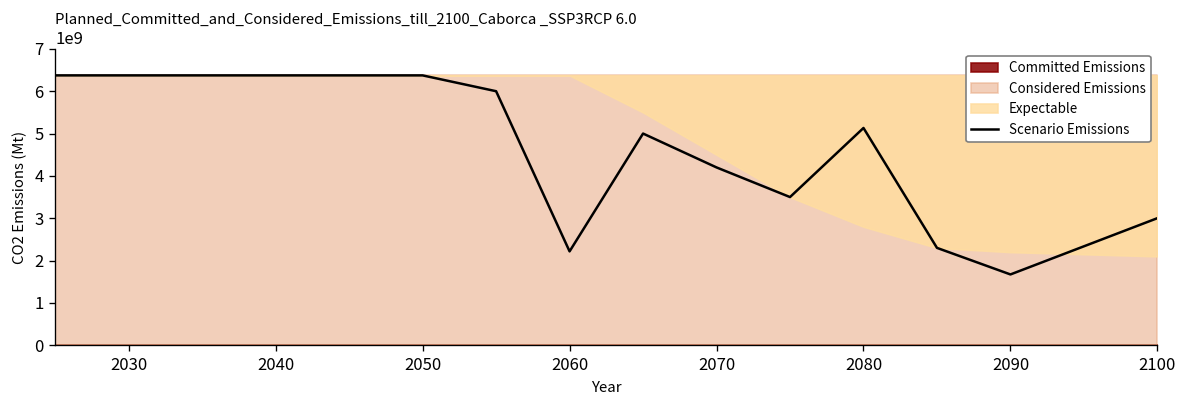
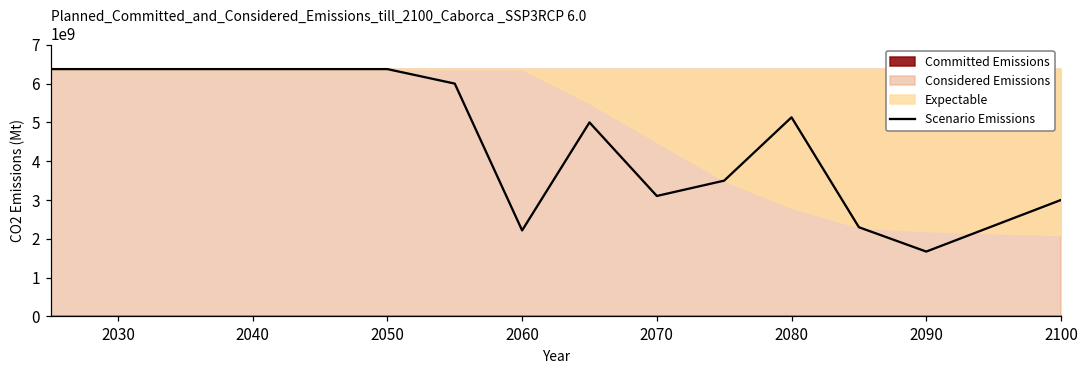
  {
    "Scenario Emissions": {
      "2060": 2200000000,
-     "2070": 4200000000,
+     "2070": 3100000000,
      "2080": 5100000000,
      "2090": 1700000000,
      "2100": 3000000000
    }
  }
